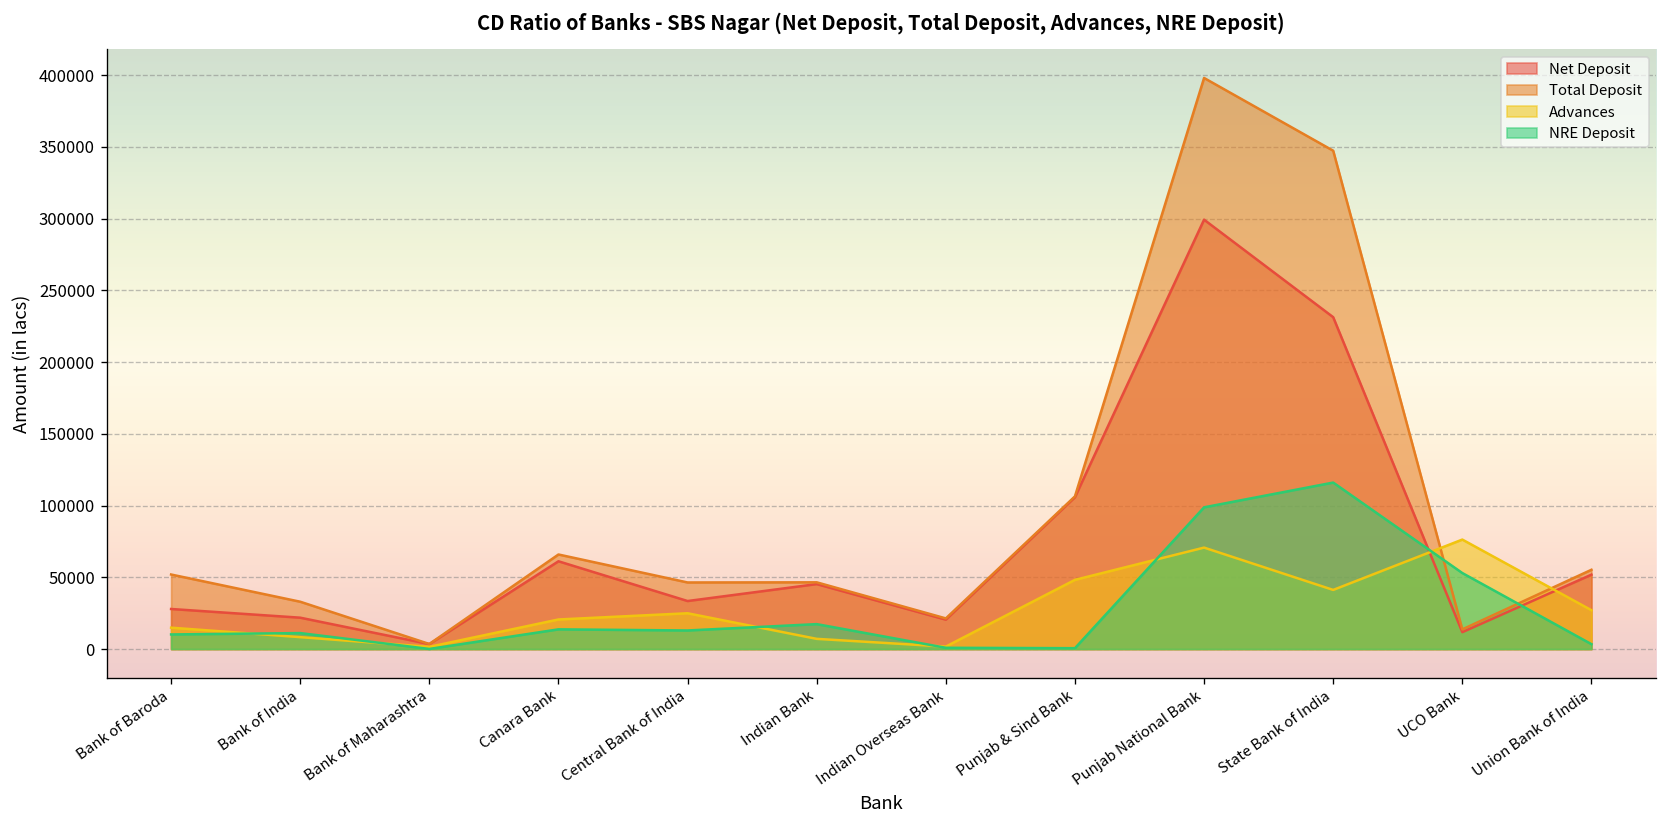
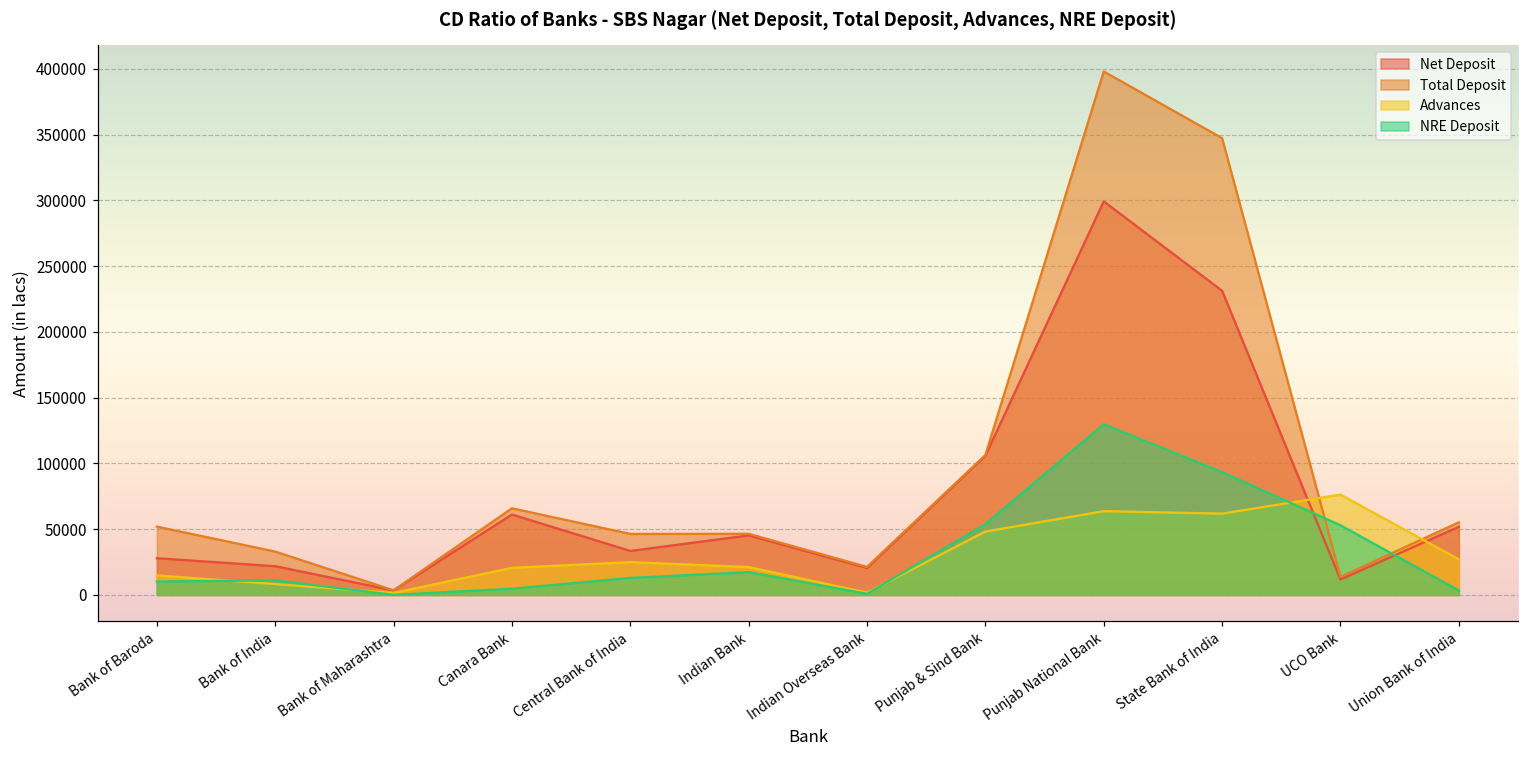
  {
    "Advances": {
      "Bank of Baroda": 15000,
      "Bank of India": 8000,
      "Canara Bank": 21000,
      "Central Bank of India": 25000,
-     "Indian Bank": 7000,
+     "Indian Bank": 21000,
      "Punjab & Sind Bank": 48000,
-     "Punjab National Bank": 71000,
-     "State Bank of India": 41000,
+     "Punjab National Bank": 64000,
+     "State Bank of India": 62000,
      "UCO Bank": 76000,
      "Union Bank of India": 27000
    },
    "NRE Deposit": {
      "Bank of Baroda": 10000,
      "Bank of India": 11000,
-     "Canara Bank": 14000,
+     "Canara Bank": 5000,
      "Central Bank of India": 13000,
      "Indian Bank": 17000,
-     "Punjab & Sind Bank": 1000,
-     "Punjab National Bank": 99000,
-     "State Bank of India": 116000,
+     "Punjab & Sind Bank": 54000,
+     "Punjab National Bank": 130000,
+     "State Bank of India": 93000,
      "UCO Bank": 53000,
      "Union Bank of India": 3000
    }
  }
